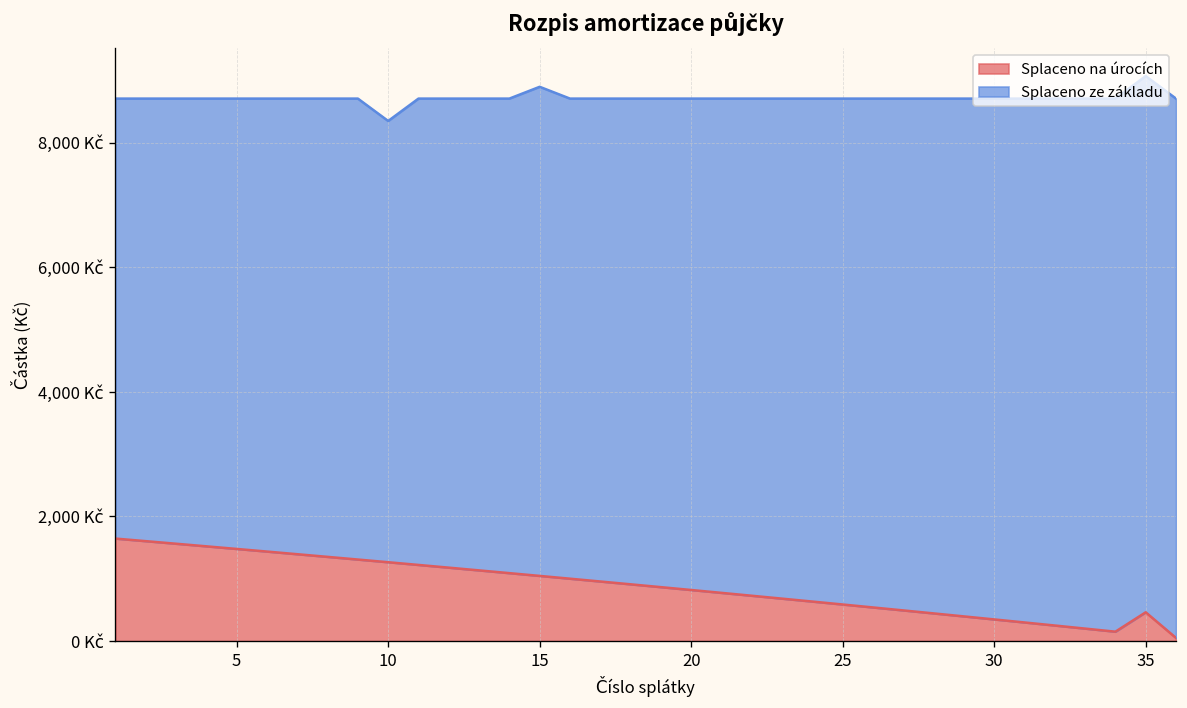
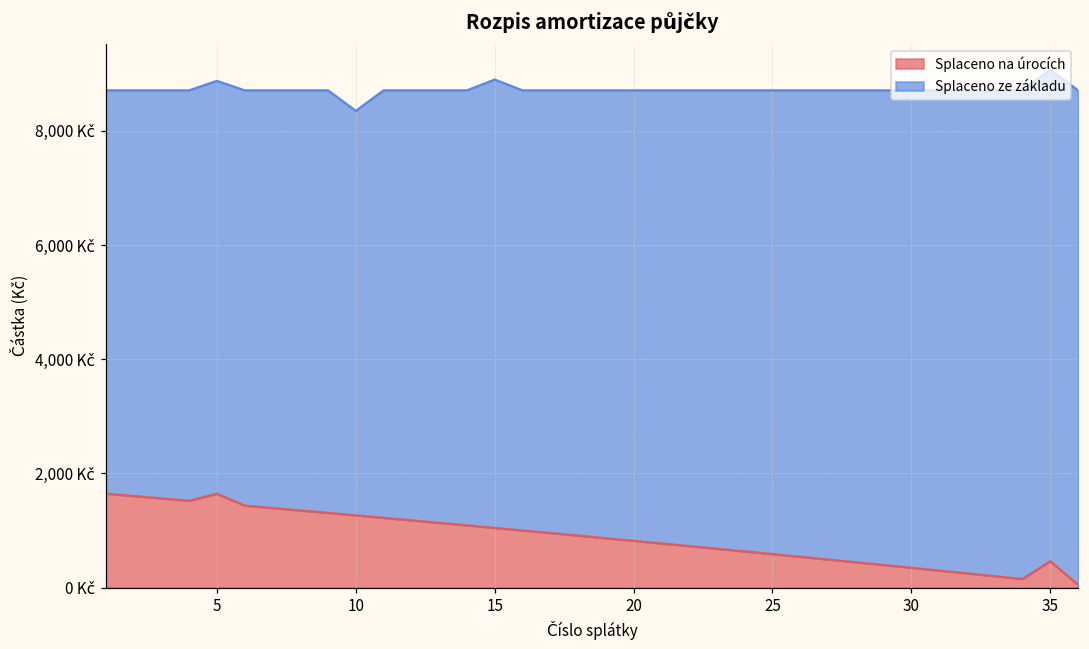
  {
    "Splaceno na úrocích": {
-     "5": "1,500 Kč",
+     "5": "1,600 Kč",
      "10": "1,300 Kč",
      "15": "1,000 Kč",
      "20": "800 Kč",
      "25": "600 Kč",
      "30": "300 Kč",
      "35": "500 Kč"
    },
    "Splaceno ze základu": {
      "5": "7,200 Kč",
      "10": "7,100 Kč",
      "15": "7,900 Kč",
      "20": "7,900 Kč",
      "25": "8,100 Kč"
    }
  }
